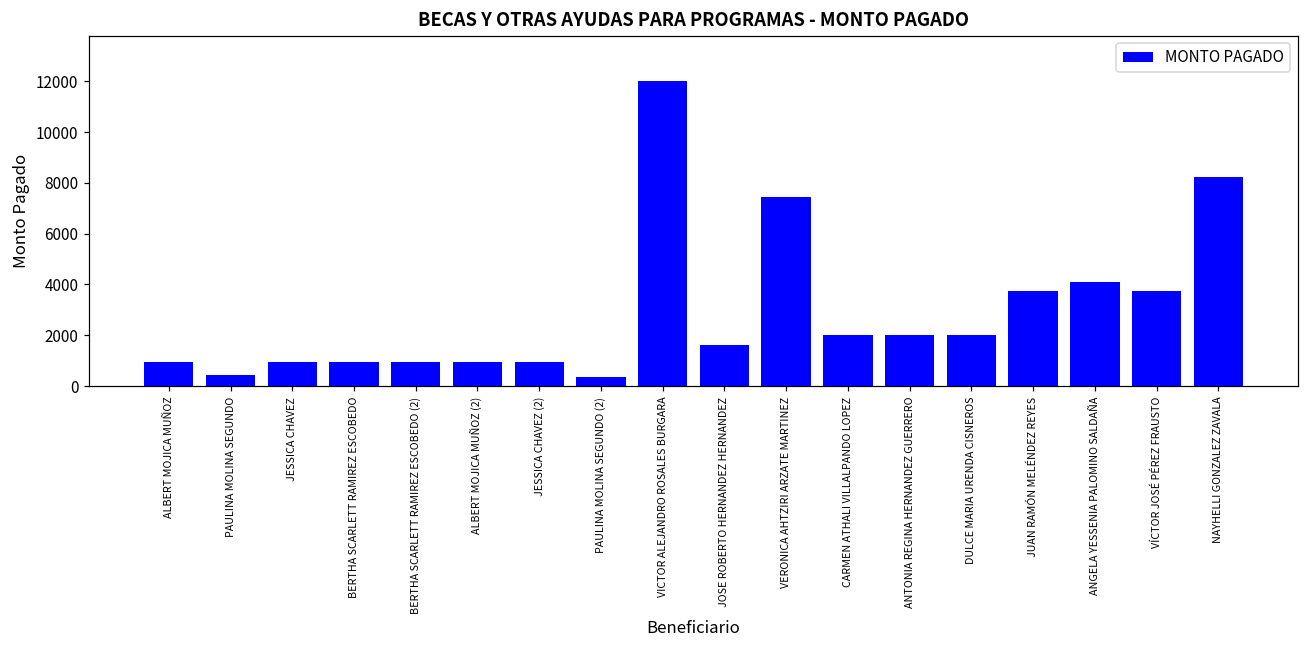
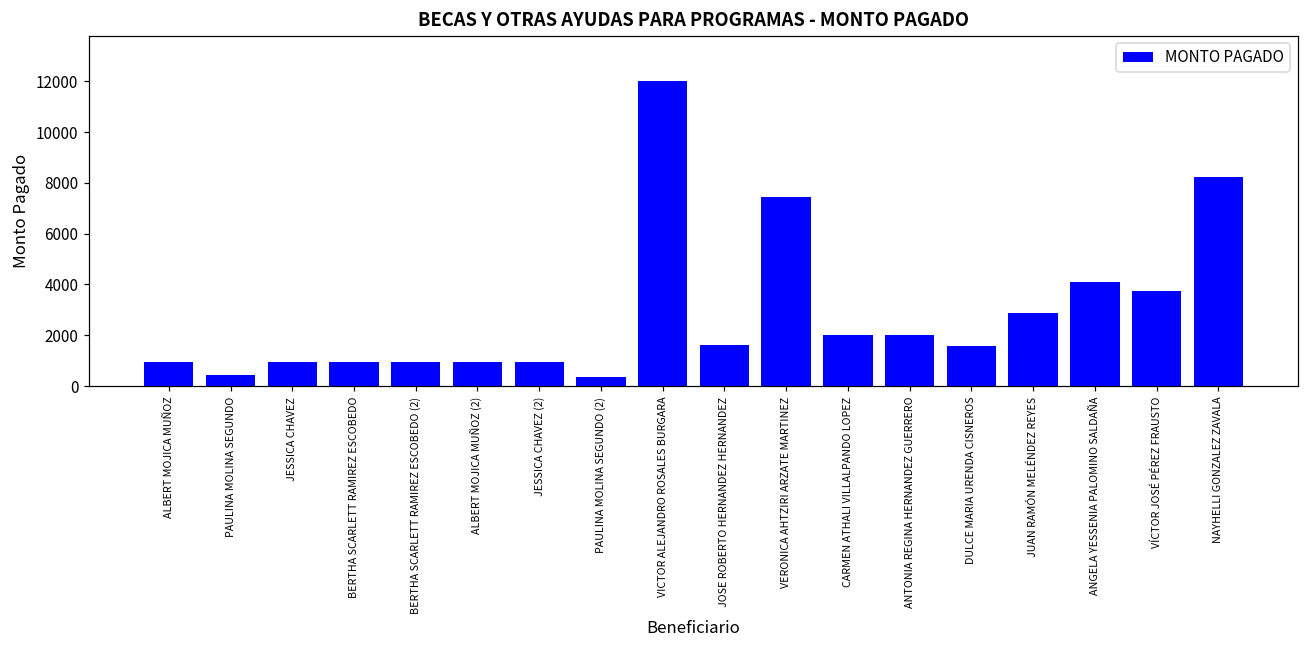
  {
    "ALBERT MOJICA MUÑOZ": 1000,
    "PAULINA MOLINA SEGUNDO": 400,
    "JESSICA CHAVEZ": 1000,
    "BERTHA SCARLETT RAMIREZ ESCOBEDO": 1000,
    "BERTHA SCARLETT RAMIREZ ESCOBEDO (2)": 1000,
    "ALBERT MOJICA MUÑOZ (2)": 1000,
    "JESSICA CHAVEZ (2)": 1000,
    "PAULINA MOLINA SEGUNDO (2)": 300,
    "VICTOR ALEJANDRO ROSALES BURGARA": 12000,
    "JOSE ROBERTO HERNANDEZ HERNANDEZ": 1600,
    "VERONICA AHTZIRI ARZATE MARTINEZ": 7400,
    "CARMEN ATHALI VILLALPANDO LOPEZ": 2000,
    "ANTONIA REGINA HERNANDEZ GUERRERO": 2000,
-   "DULCE MARIA URENDA CISNEROS": 2000,
-   "JUAN RAMÓN MELÉNDEZ REYES": 3800,
+   "DULCE MARIA URENDA CISNEROS": 1600,
+   "JUAN RAMÓN MELÉNDEZ REYES": 2900,
    "ANGELA YESSENIA PALOMINO SALDAÑA": 4100,
    "VÍCTOR JOSÉ PÉREZ FRAUSTO": 3800,
    "NAYHELLI GONZALEZ ZAVALA": 8200
  }
